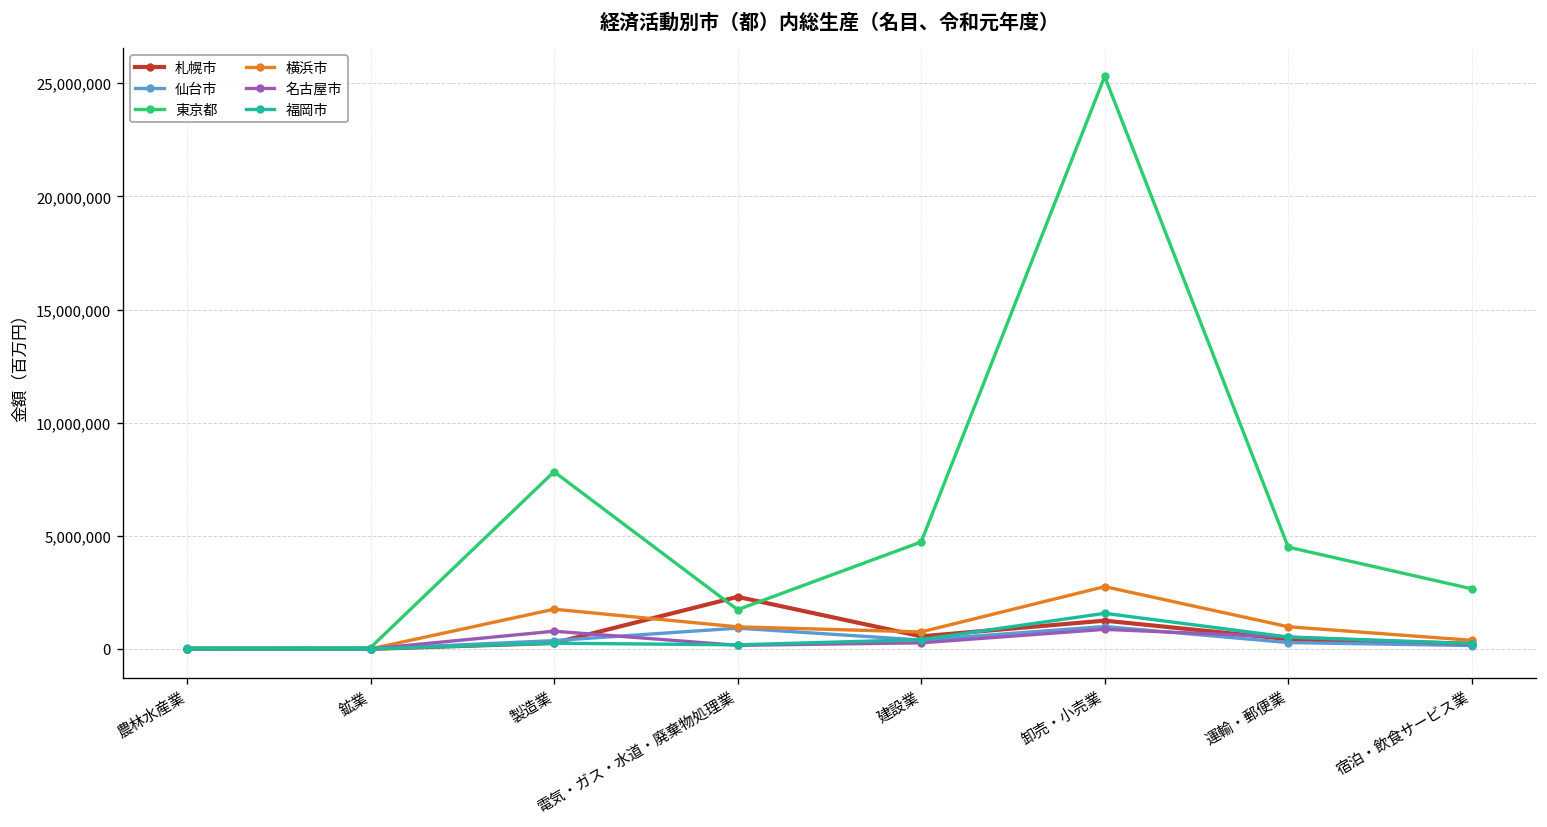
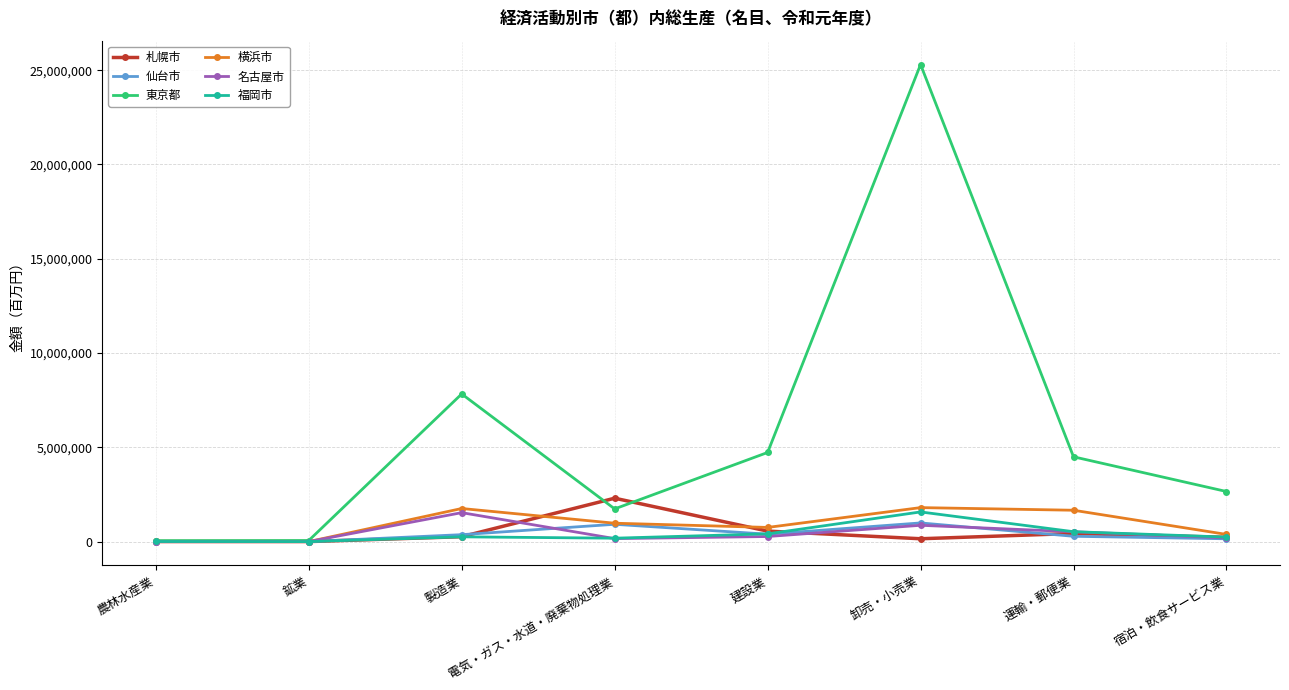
  {
    "札幌市": {
      "電気・ガス・水道・廃棄物処理業": "2,300,000",
      "建設業": "600,000",
-     "卸売・小売業": "1,300,000"
+     "卸売・小売業": "200,000"
    },
    "仙台市": {
      "運輸・郵便業": "300,000"
    },
    "横浜市": {
      "製造業": "1,800,000",
      "建設業": "800,000",
-     "卸売・小売業": "2,800,000",
-     "運輸・郵便業": "1,000,000",
+     "卸売・小売業": "1,800,000",
+     "運輸・郵便業": "1,700,000",
      "宿泊・飲食サービス業": "400,000"
    },
    "名古屋市": {
-     "製造業": "800,000"
+     "製造業": "1,500,000"
    }
  }
